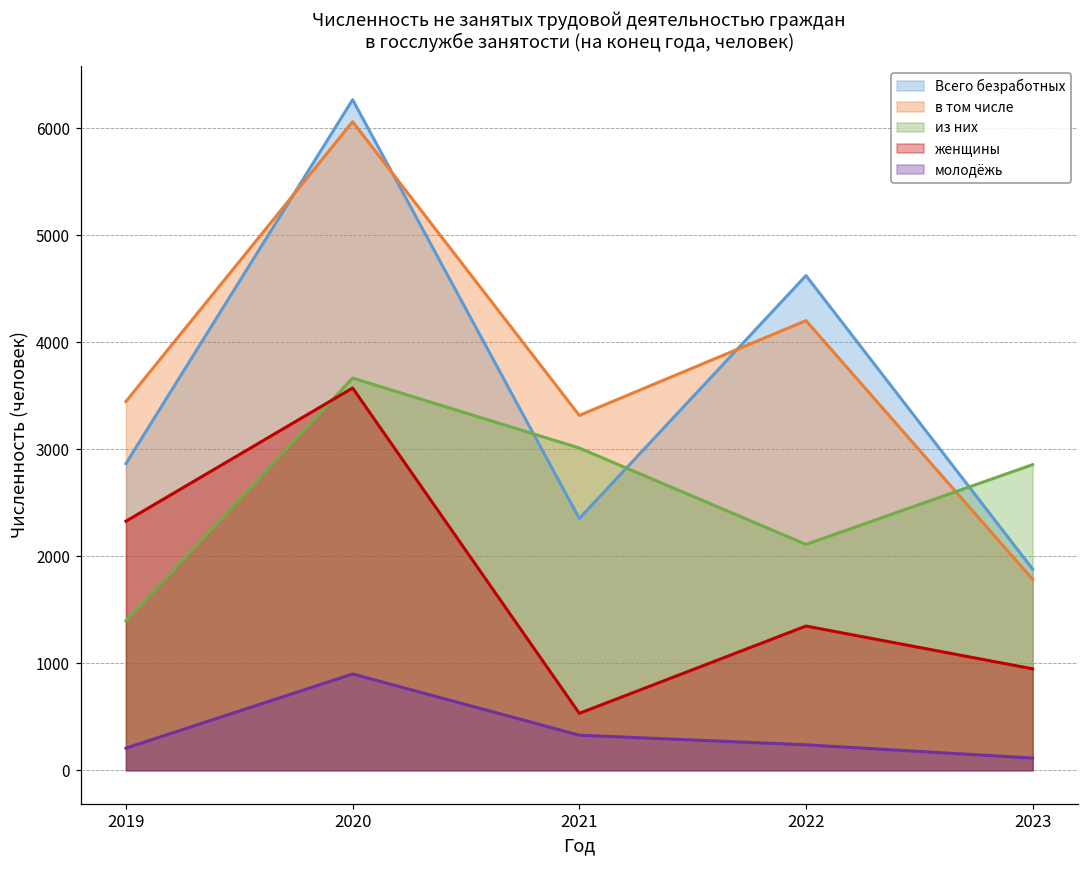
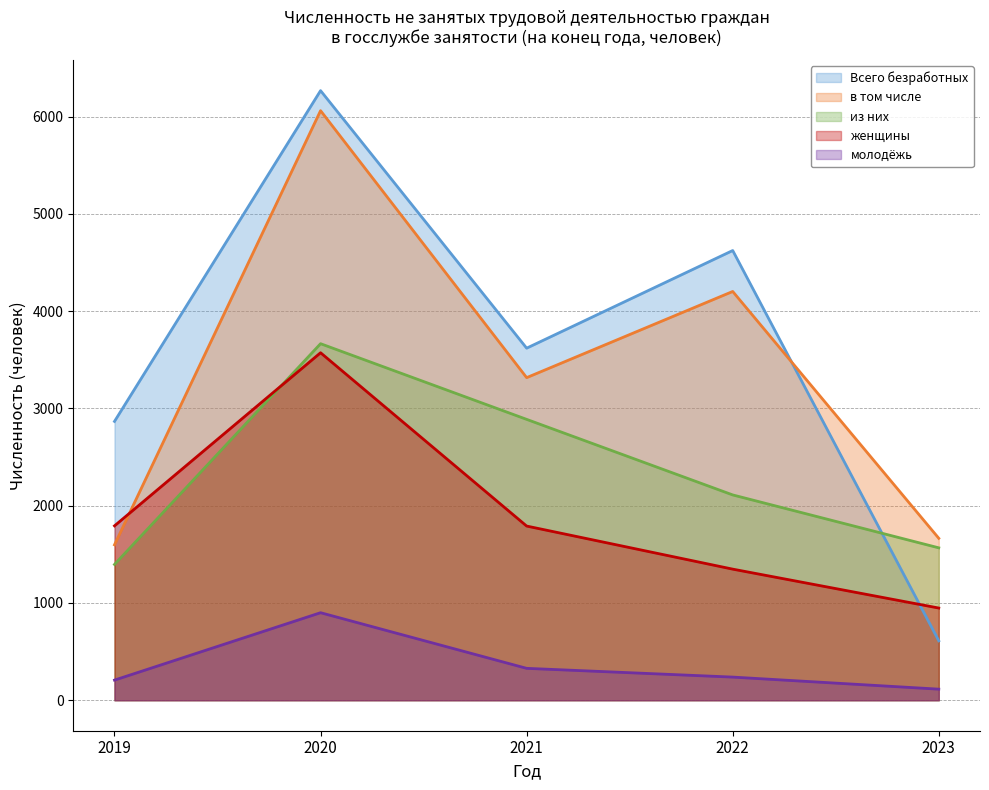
  {
    "Всего безработных": {
      "2019": 2900,
      "2020": 6300,
-     "2021": 2400,
+     "2021": 3600,
      "2022": 4600,
-     "2023": 1900
+     "2023": 600
    },
    "в том числе": {
-     "2019": 3400,
+     "2019": 1600,
      "2020": 6100,
      "2021": 3300,
      "2022": 4200,
-     "2023": 1800
+     "2023": 1700
    },
    "из них": {
      "2019": 1400,
      "2020": 3700,
-     "2021": 3000,
+     "2021": 2900,
      "2022": 2100,
-     "2023": 2900
+     "2023": 1600
    },
    "женщины": {
-     "2019": 2300,
+     "2019": 1800,
      "2020": 3600,
-     "2021": 500,
+     "2021": 1800,
      "2022": 1300,
      "2023": 900
    },
    "молодёжь": {
      "2019": 200,
      "2020": 900,
      "2021": 300,
      "2022": 200,
      "2023": 100
    }
  }
